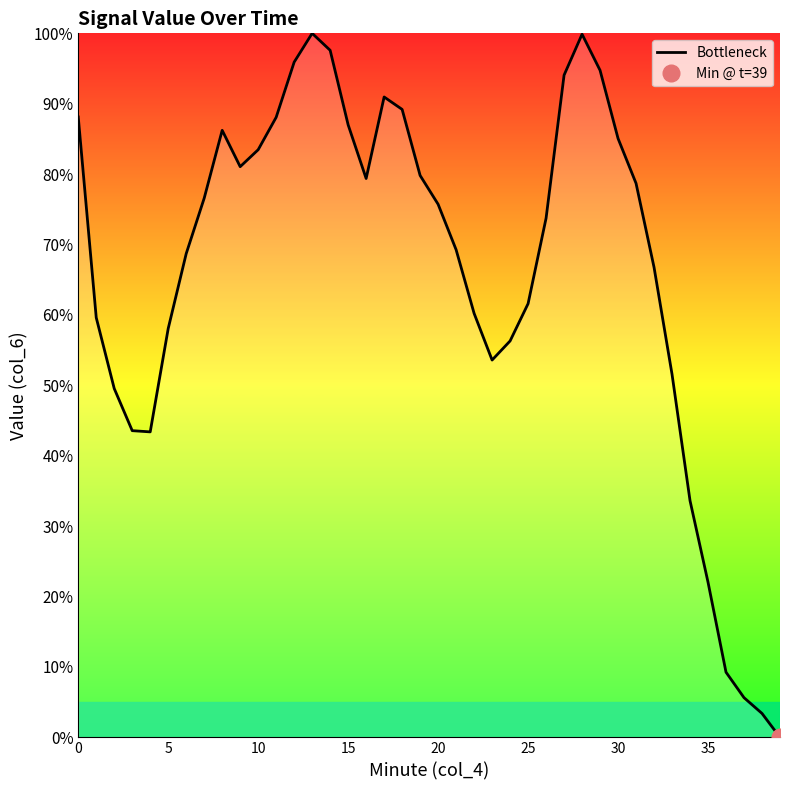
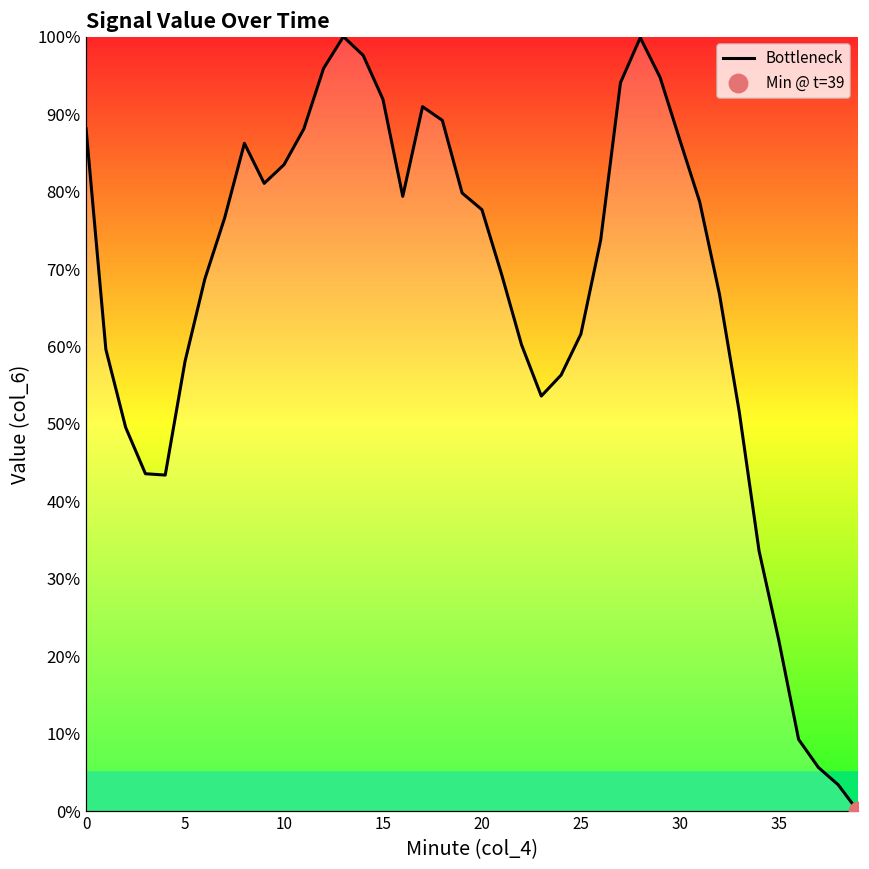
  {
    "Bottleneck": {
      "0": "88%",
      "5": "58%",
      "10": "83%",
-     "15": "87%",
-     "20": "76%",
+     "15": "92%",
+     "20": "78%",
      "25": "62%",
-     "30": "85%",
+     "30": "87%",
      "35": "22%"
    }
  }
